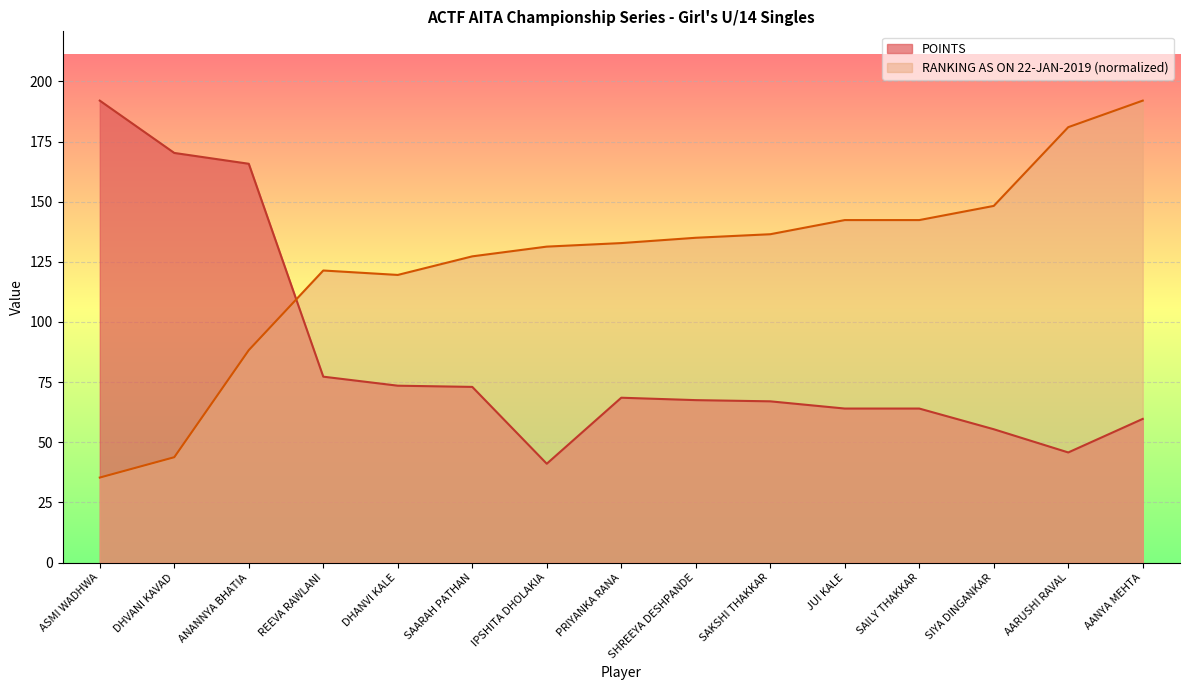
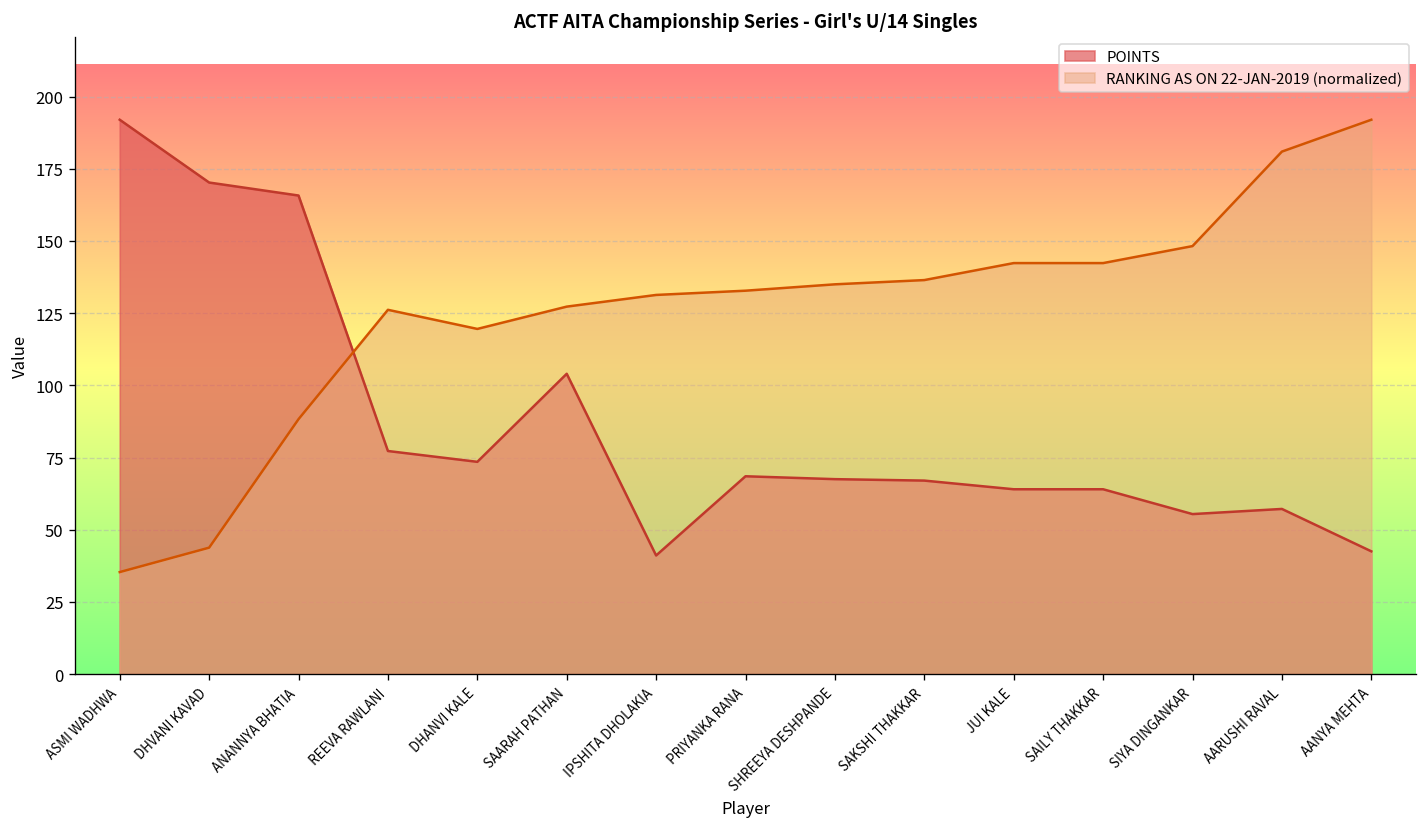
  {
    "POINTS": {
      "ASMI WADHWA": 192,
      "DHVANI KAVAD": 170,
      "ANANNYA BHATIA": 166,
      "REEVA RAWLANI": 77,
      "DHANVI KALE": 74,
-     "SAARAH PATHAN": 73,
+     "SAARAH PATHAN": 104,
      "IPSHITA DHOLAKIA": 41,
      "PRIYANKA RANA": 69,
      "SHREEYA DESHPANDE": 68,
      "SAKSHI THAKKAR": 67,
      "JUI KALE": 64,
      "SAILY THAKKAR": 64,
      "SIYA DINGANKAR": 55,
-     "AARUSHI RAVAL": 46,
-     "AANYA MEHTA": 60
+     "AARUSHI RAVAL": 57,
+     "AANYA MEHTA": 43
    },
    "RANKING AS ON 22-JAN-2019 (normalized)": {
      "ASMI WADHWA": 35,
      "DHVANI KAVAD": 44,
      "ANANNYA BHATIA": 88,
-     "REEVA RAWLANI": 121,
+     "REEVA RAWLANI": 126,
      "DHANVI KALE": 120,
      "SAARAH PATHAN": 127,
      "IPSHITA DHOLAKIA": 131,
      "PRIYANKA RANA": 133,
      "SHREEYA DESHPANDE": 135,
      "SAKSHI THAKKAR": 136,
      "JUI KALE": 142,
      "SAILY THAKKAR": 142,
      "SIYA DINGANKAR": 148,
      "AARUSHI RAVAL": 181,
      "AANYA MEHTA": 192
    }
  }
